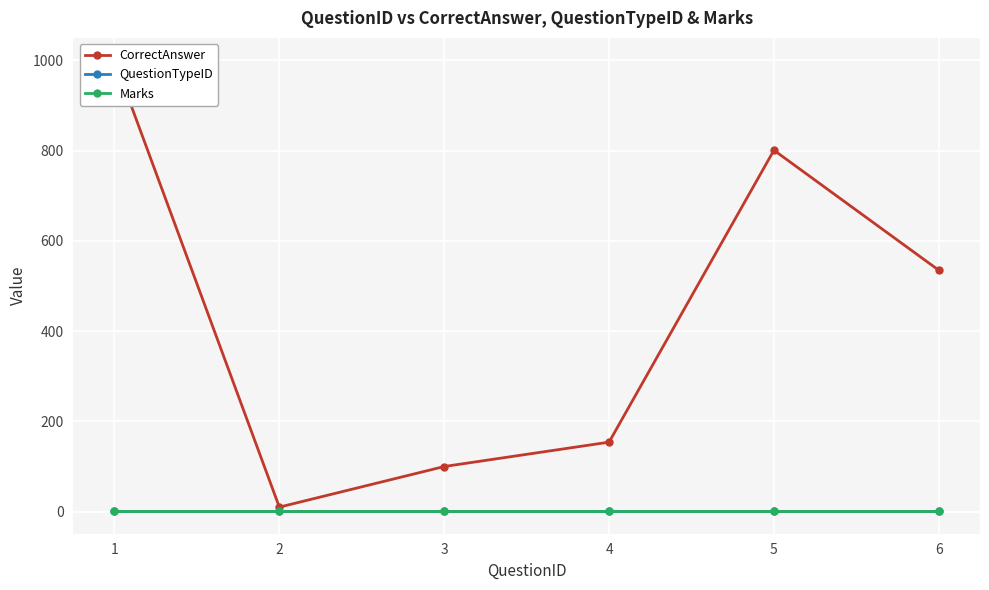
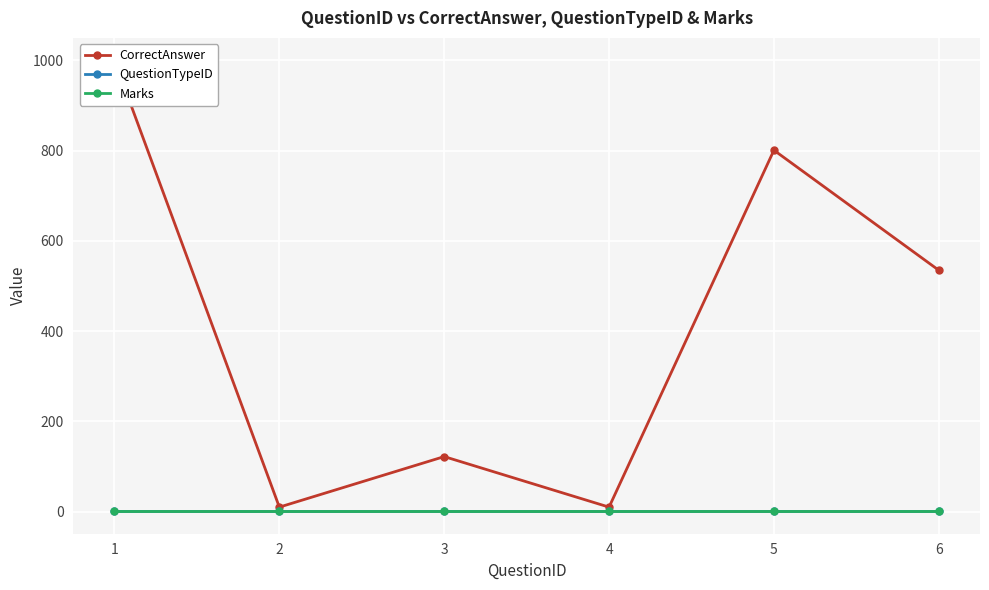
  {
    "CorrectAnswer": {
      "2": 10,
-     "3": 100,
-     "4": 150,
+     "3": 120,
+     "4": 10,
      "5": 800,
      "6": 540
    },
    "Marks": {
      "1": 0,
      "2": 0,
      "3": 0,
      "4": 0,
      "5": 0,
      "6": 0
    }
  }
